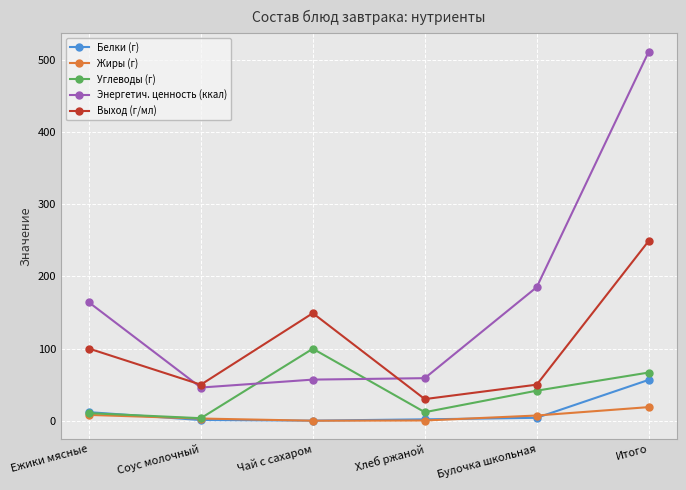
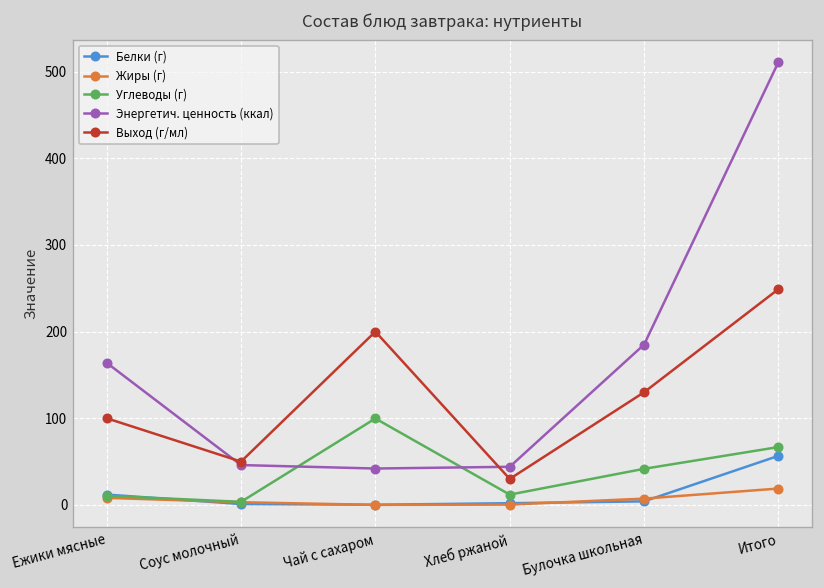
  {
    "Белки (г)": {
      "Итого": 60
    },
    "Жиры (г)": {
      "Итого": 20
    },
    "Углеводы (г)": {
      "Чай с сахаром": 100,
      "Хлеб ржаной": 10,
      "Булочка школьная": 40,
      "Итого": 70
    },
    "Энергетич. ценность (ккал)": {
      "Ежики мясные": 160,
      "Соус молочный": 50,
-     "Чай с сахаром": 60,
-     "Хлеб ржаной": 60,
+     "Чай с сахаром": 40,
+     "Хлеб ржаной": 40,
      "Булочка школьная": 190,
      "Итого": 510
    },
    "Выход (г/мл)": {
      "Ежики мясные": 100,
      "Соус молочный": 50,
-     "Чай с сахаром": 150,
+     "Чай с сахаром": 200,
      "Хлеб ржаной": 30,
-     "Булочка школьная": 50,
+     "Булочка школьная": 130,
      "Итого": 250
    }
  }
